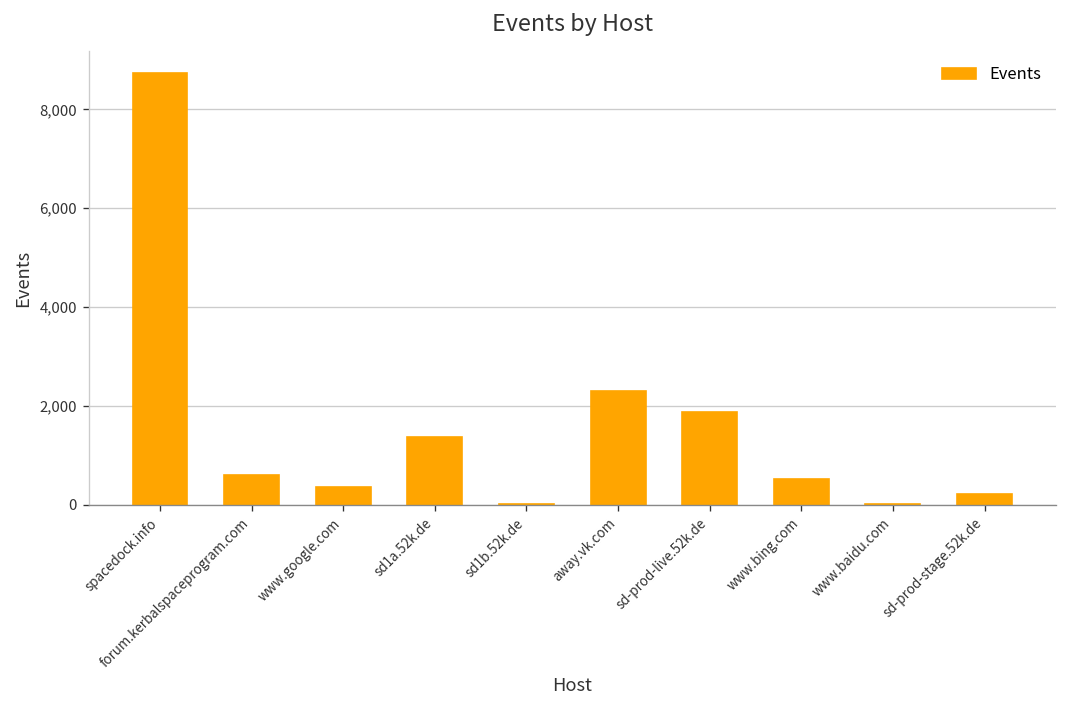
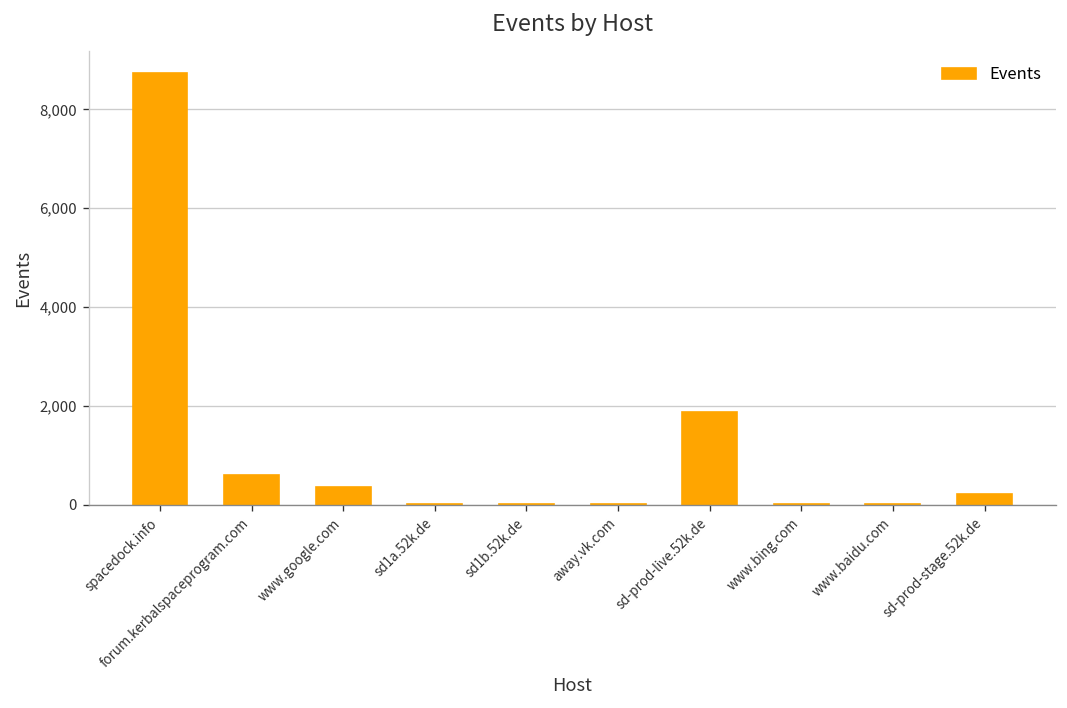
  {
    "spacedock.info": "8,700",
    "forum.kerbalspaceprogram.com": "600",
    "www.google.com": "400",
-   "sd1a.52k.de": "1,400",
-   "away.vk.com": "2,300",
+   "sd1a.52k.de": "0",
+   "away.vk.com": "0",
    "sd-prod-live.52k.de": "1,900",
-   "www.bing.com": "500",
+   "www.bing.com": "0",
    "sd-prod-stage.52k.de": "200"
  }
